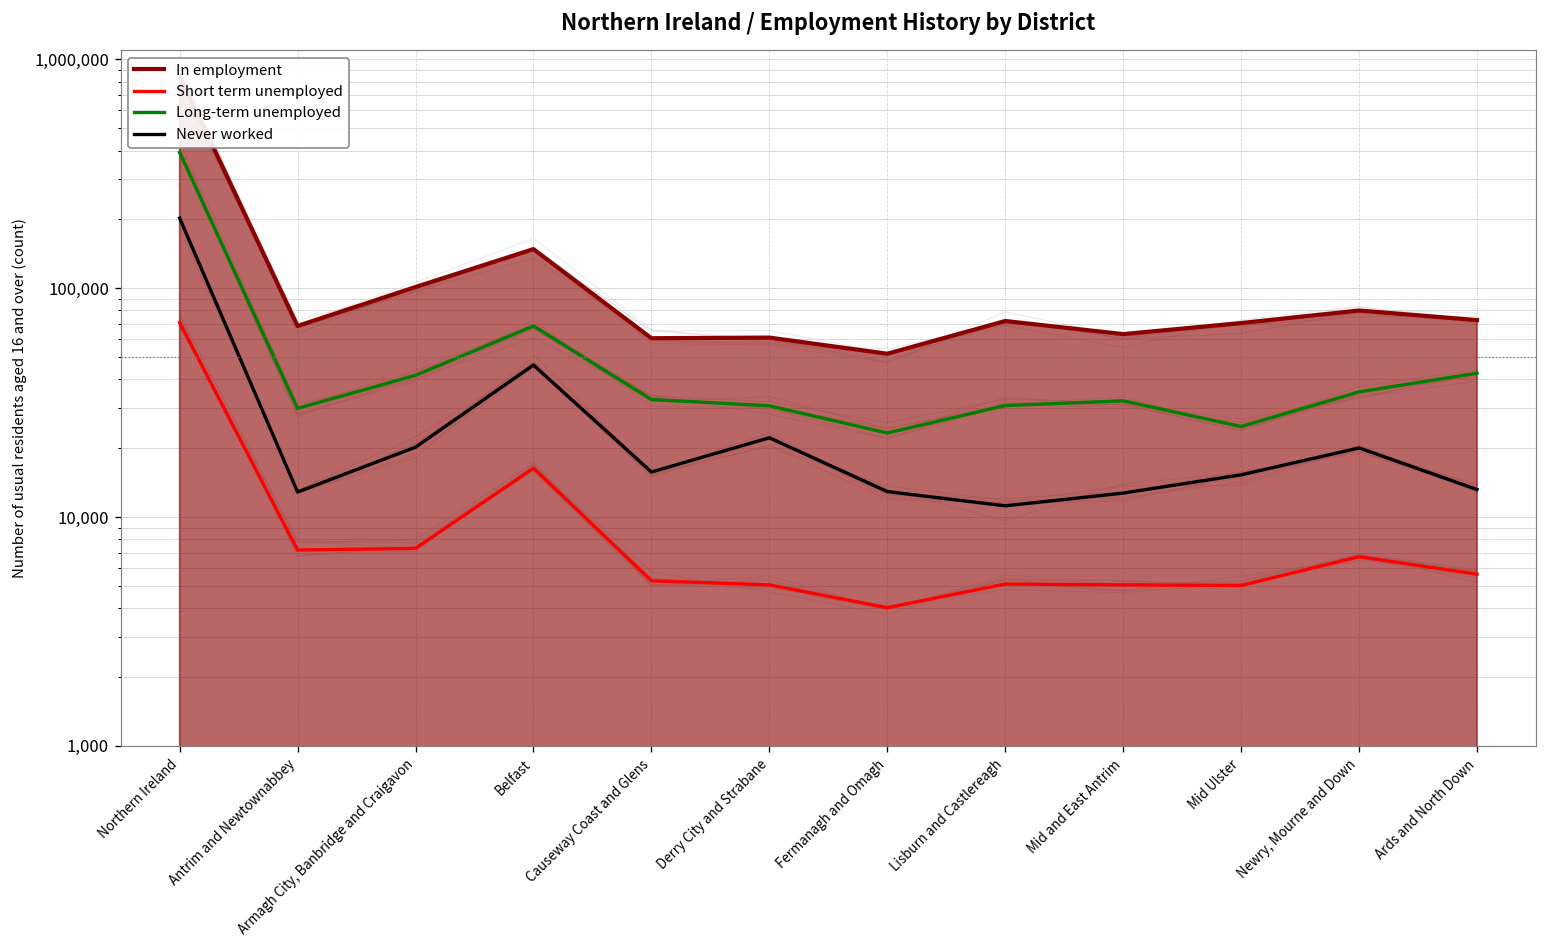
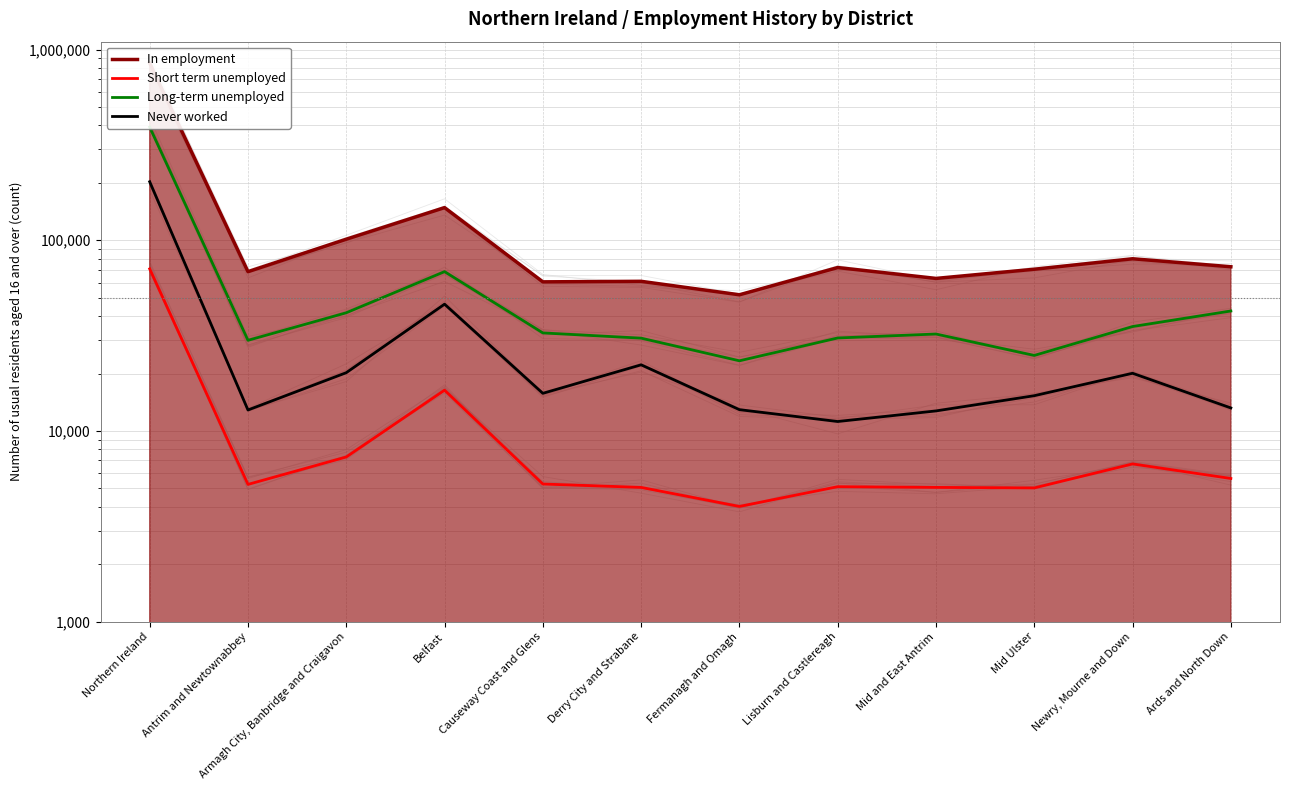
  {
    "Short term unemployed": {
-     "Antrim and Newtownabbey": "7,200"
+     "Antrim and Newtownabbey": "5,200"
    }
  }
